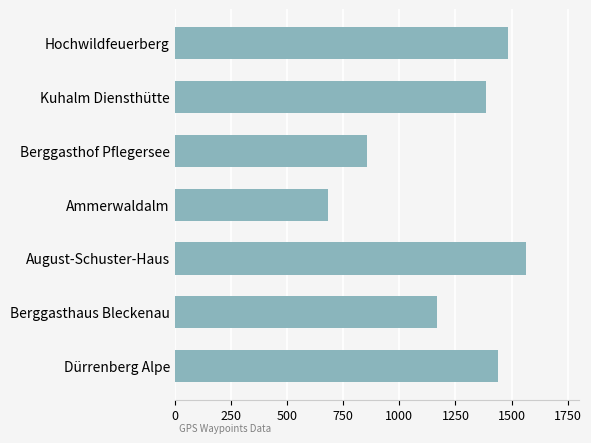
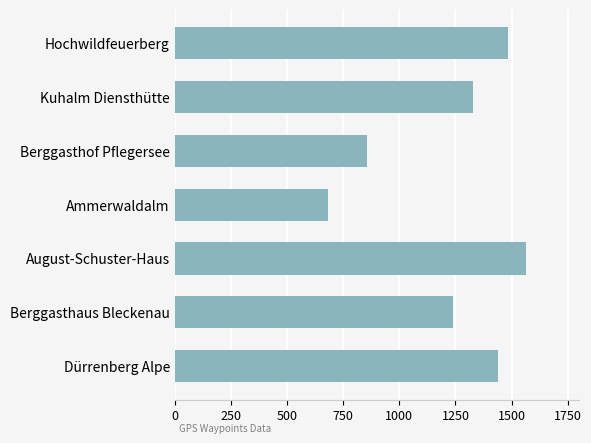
  {
    "Hochwildfeuerberg": 1480,
-   "Kuhalm Diensthütte": 1390,
+   "Kuhalm Diensthütte": 1330,
    "Berggasthof Pflegersee": 850,
    "Ammerwaldalm": 680,
    "August-Schuster-Haus": 1560,
-   "Berggasthaus Bleckenau": 1170,
+   "Berggasthaus Bleckenau": 1240,
    "Dürrenberg Alpe": 1440
  }
